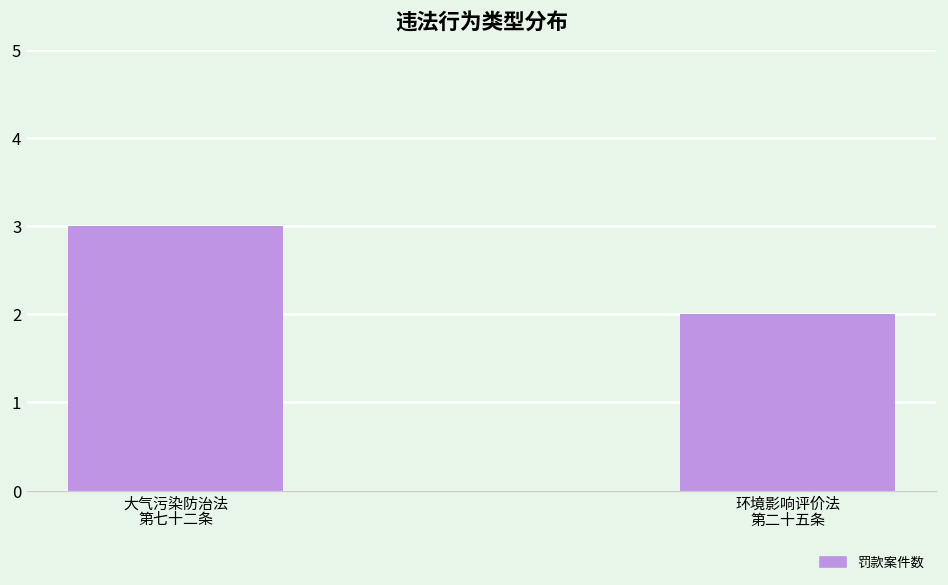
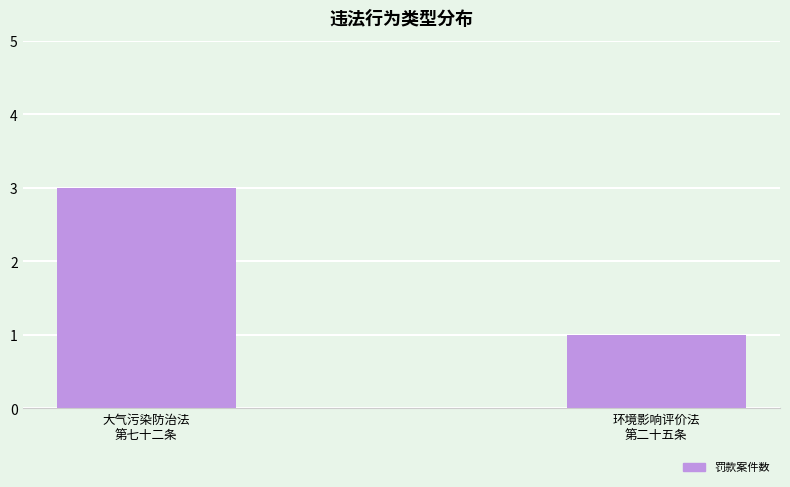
  {
    "大气污染防治法 第七十二条": 3,
-   "环境影响评价法 第二十五条": 2
+   "环境影响评价法 第二十五条": 1
  }
